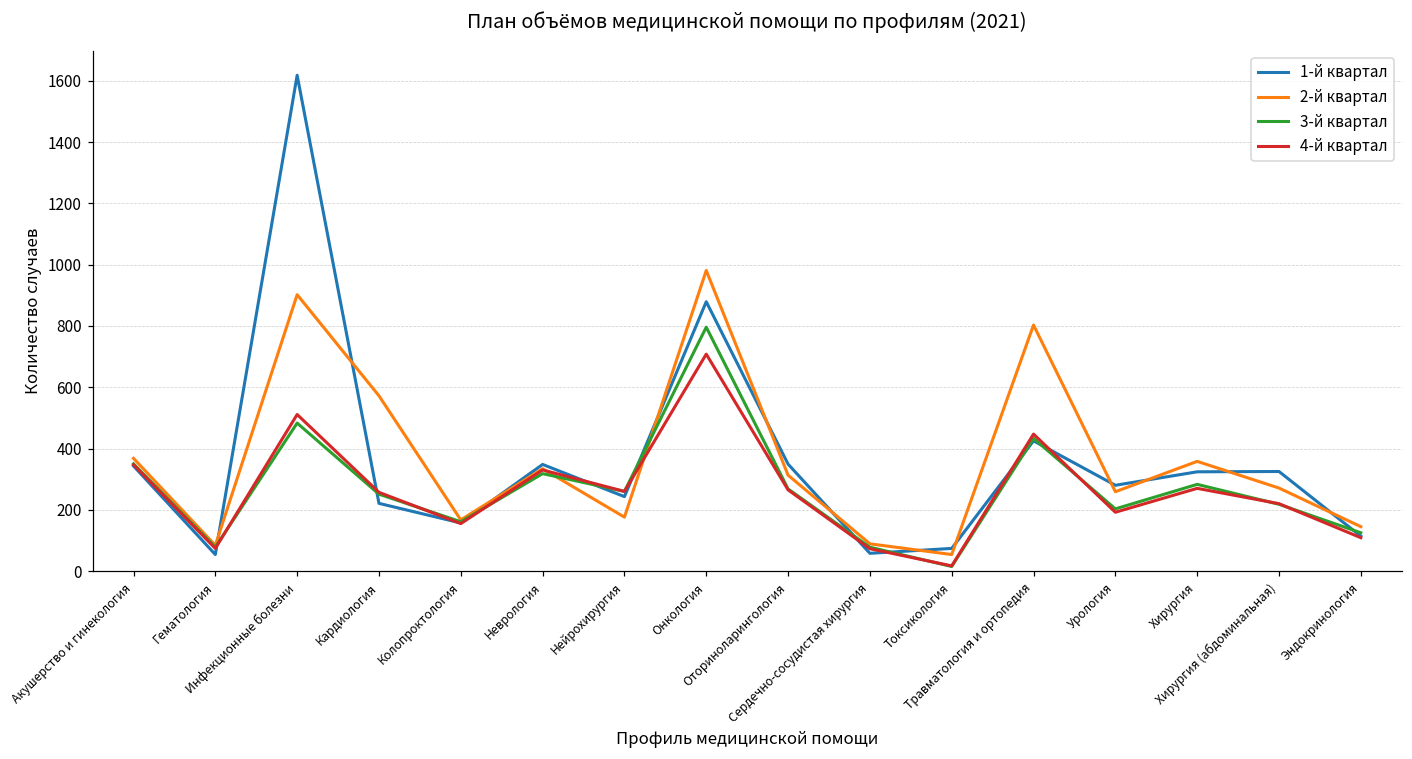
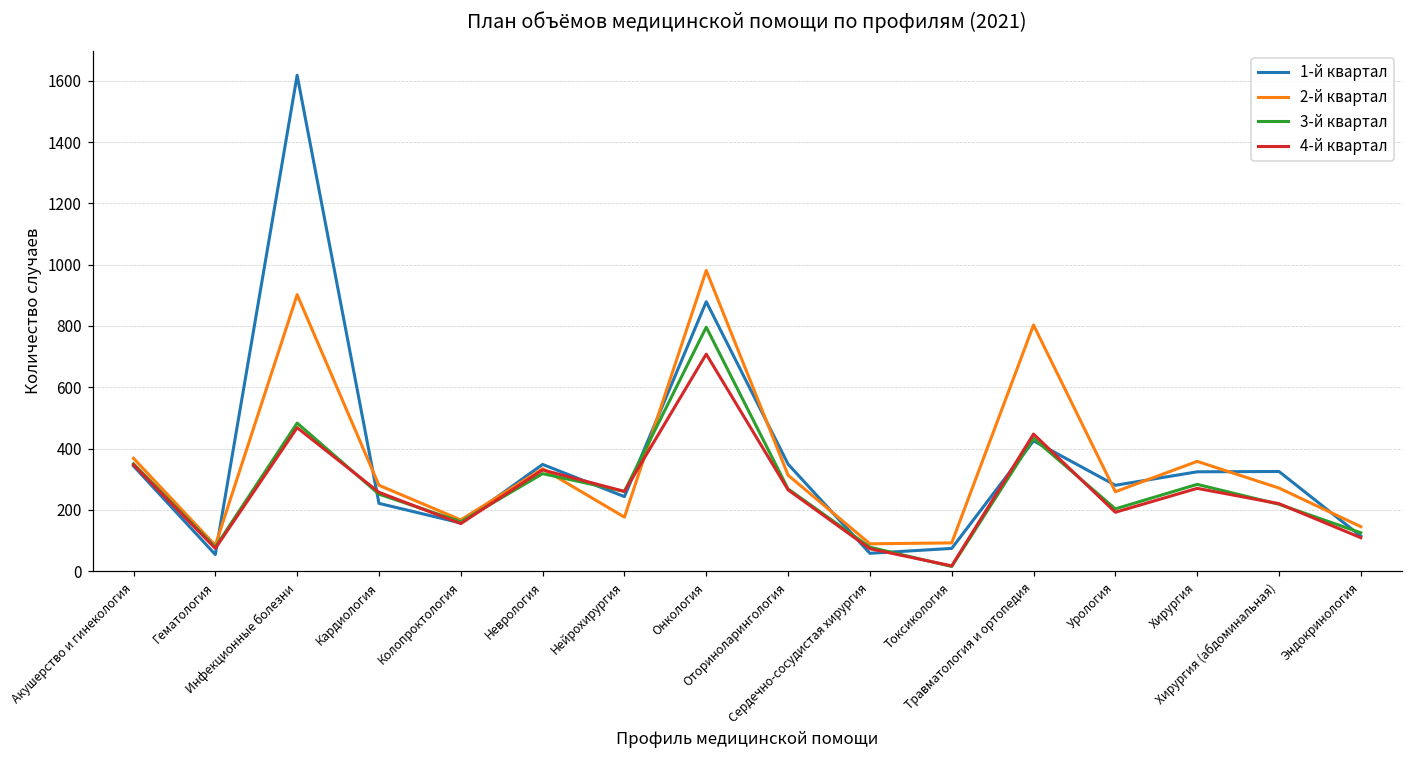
  {
    "1-й квартал": {
      "Гематология": 50,
      "Инфекционные болезни": 1620,
      "Кардиология": 220,
      "Неврология": 350,
      "Нейрохирургия": 240,
      "Онкология": 880,
      "Оториноларингология": 350,
      "Сердечно-сосудистая хирургия": 60,
      "Токсикология": 70,
      "Урология": 280,
      "Хирургия": 320,
      "Хирургия (абдоминальная)": 330
    },
    "2-й квартал": {
      "Акушерство и гинекология": 370,
      "Инфекционные болезни": 900,
-     "Кардиология": 570,
+     "Кардиология": 280,
      "Нейрохирургия": 180,
      "Онкология": 980,
      "Оториноларингология": 310,
      "Сердечно-сосудистая хирургия": 90,
-     "Токсикология": 50,
+     "Токсикология": 90,
      "Травматология и ортопедия": 800,
      "Урология": 260,
      "Хирургия": 360,
      "Хирургия (абдоминальная)": 270,
      "Эндокринология": 150
    },
    "3-й квартал": {
      "Инфекционные болезни": 480,
      "Неврология": 320,
      "Онкология": 800,
      "Урология": 200,
      "Хирургия": 280,
      "Эндокринология": 130
    },
    "4-й квартал": {
-     "Инфекционные болезни": 510,
+     "Инфекционные болезни": 470,
      "Онкология": 710,
      "Травматология и ортопедия": 450,
      "Урология": 190,
      "Хирургия": 270
    }
  }
